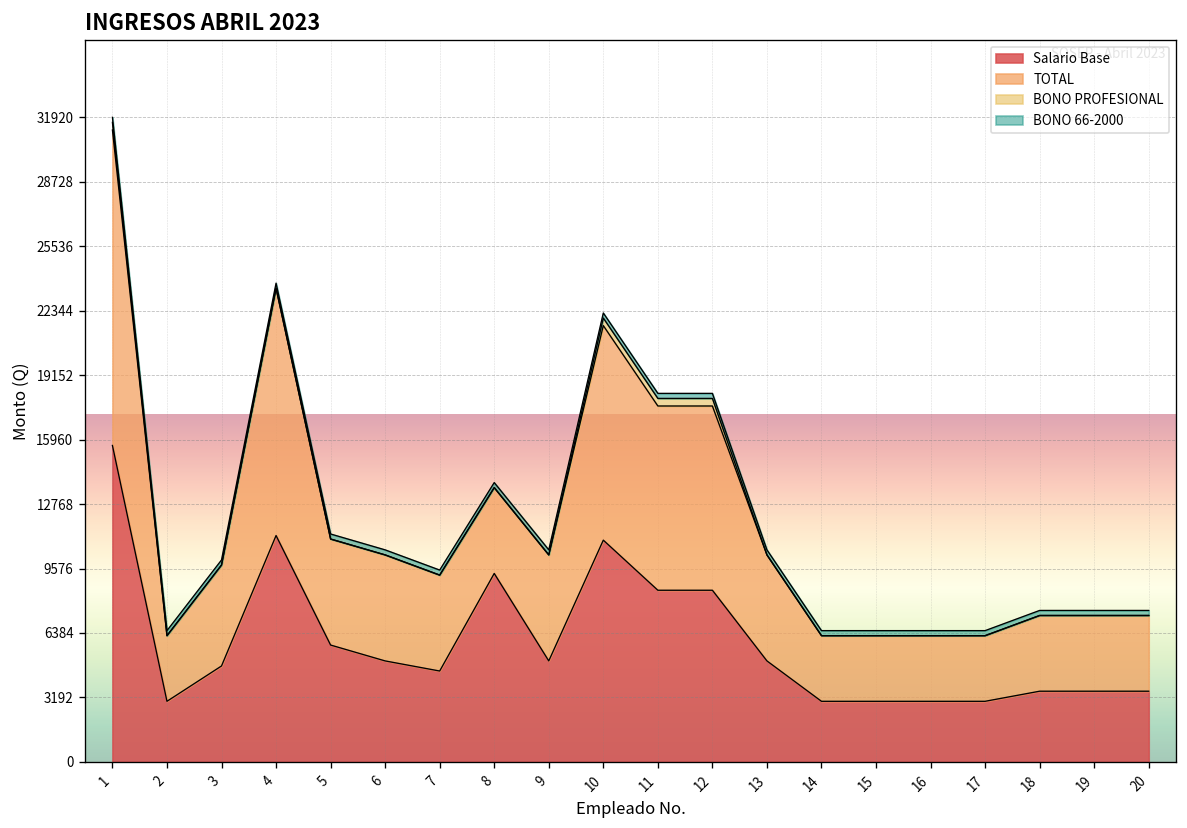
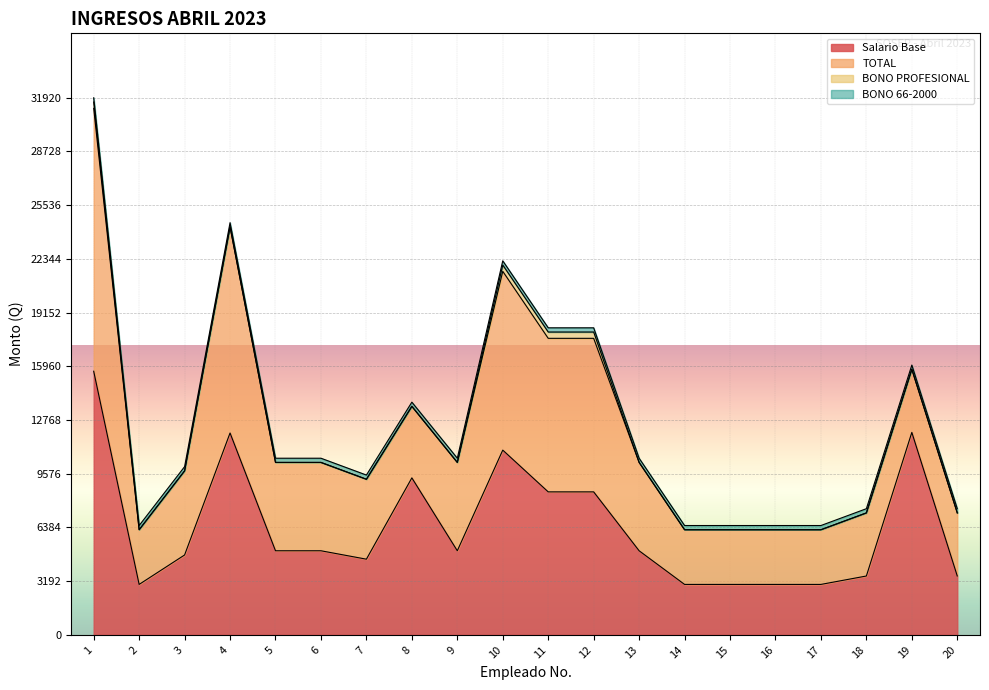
  {
    "Salario Base": {
      "1": 15700,
      "2": 3000,
      "3": 4800,
-     "4": 11200,
-     "5": 5800,
+     "4": 12000,
+     "5": 5000,
      "6": 5000,
      "7": 4500,
      "8": 9300,
      "9": 5000,
      "10": 11000,
      "11": 8500,
      "12": 8500,
      "13": 5000,
      "14": 3000,
      "15": 3000,
      "16": 3000,
      "17": 3000,
      "18": 3500,
-     "19": 3500,
+     "19": 12000,
      "20": 3500
    },
    "BONO 66-2000": {
      "1": 300,
      "2": 300,
      "3": 300,
      "4": 300,
      "5": 300,
      "6": 300,
      "7": 300,
      "8": 300,
      "9": 300,
      "10": 300,
      "11": 300,
      "12": 300,
      "13": 300,
      "14": 300,
      "15": 300,
      "16": 300,
      "17": 300,
      "18": 300,
      "19": 300,
      "20": 300
    }
  }
